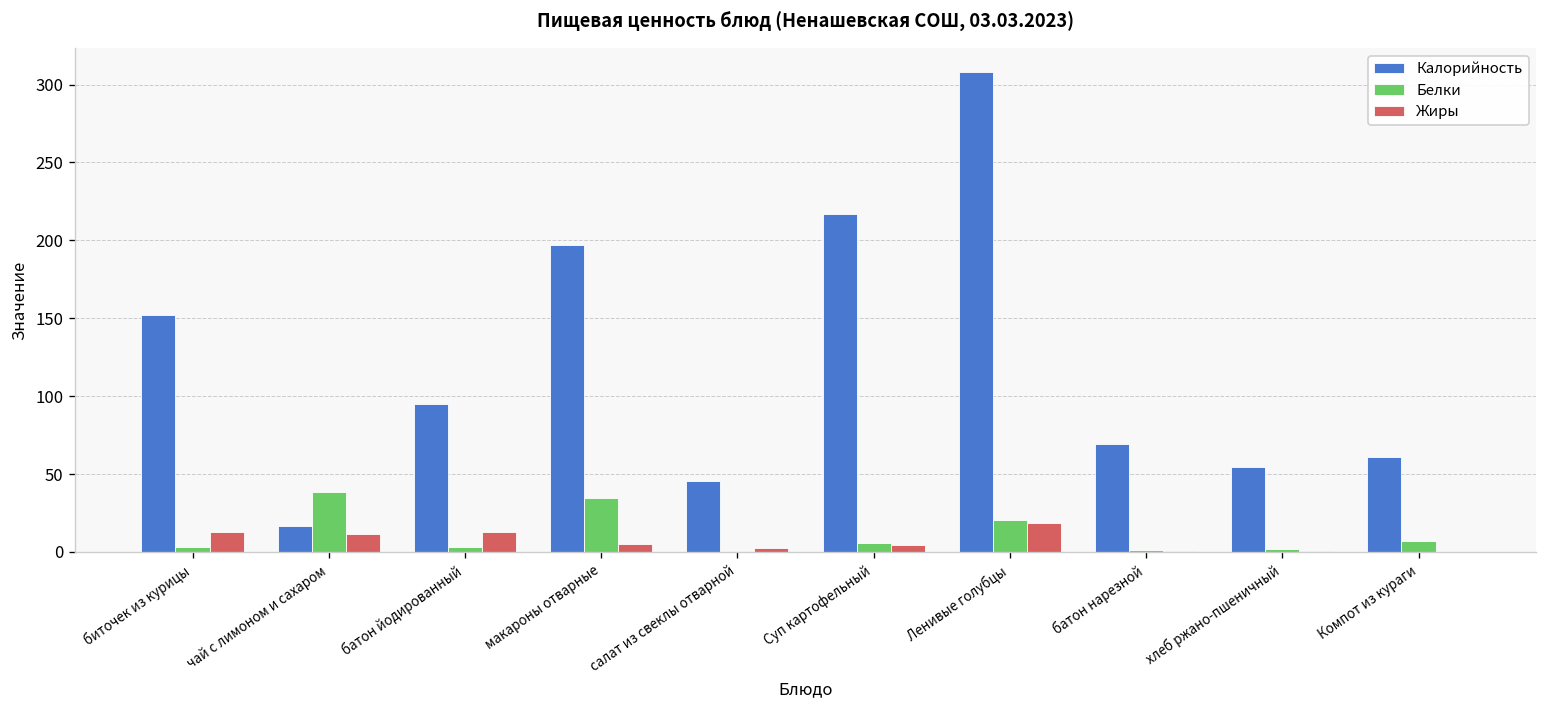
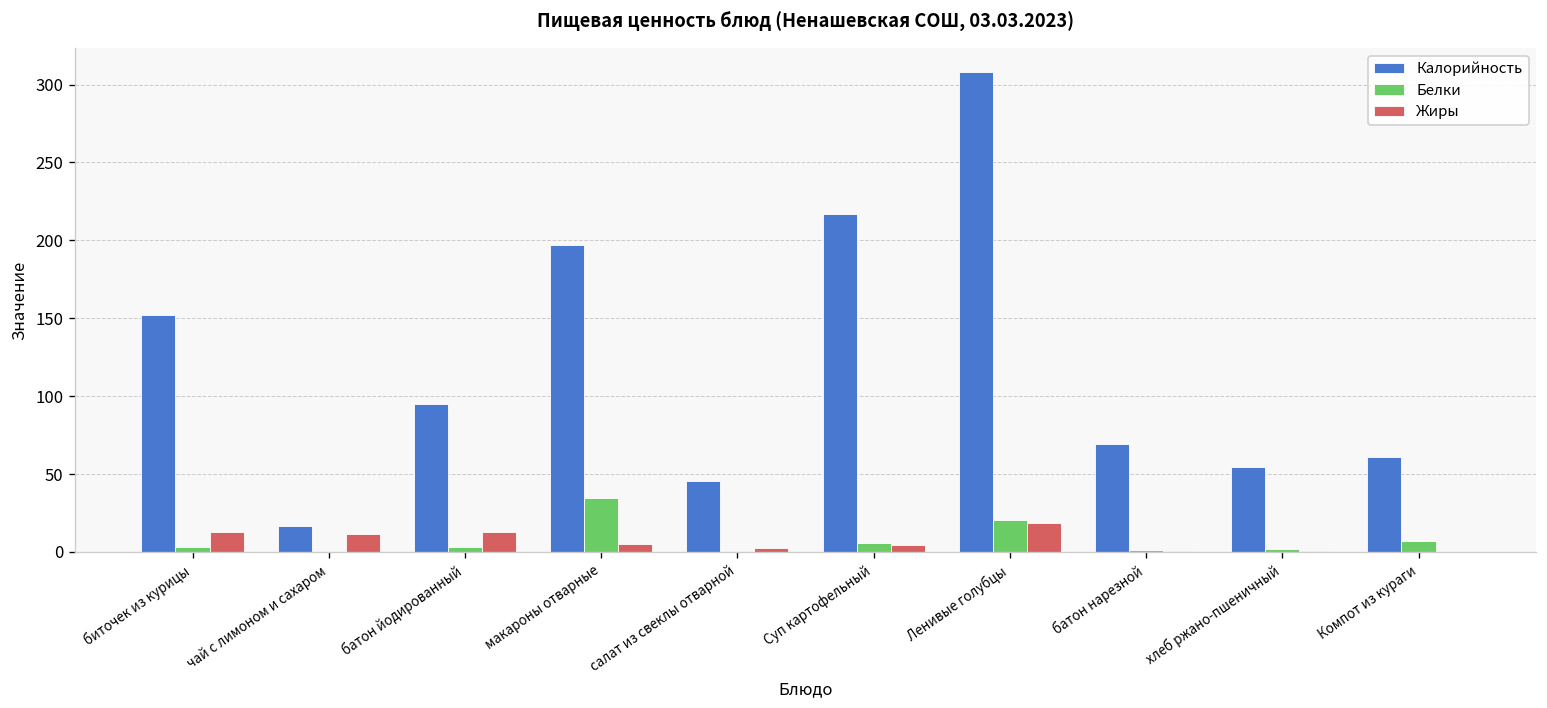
  {
    "Калорийность": {
      "биточек из курицы": 152,
      "чай с лимоном и сахаром": 17,
      "батон йодированный": 95,
      "макароны отварные": 197,
      "салат из свеклы отварной": 46,
      "Суп картофельный": 217,
      "Ленивые голубцы": 308,
      "батон нарезной": 69,
      "хлеб ржано-пшеничный": 54,
      "Компот из кураги": 61
    },
    "Белки": {
      "биточек из курицы": 3,
-     "чай с лимоном и сахаром": 38,
+     "чай с лимоном и сахаром": 0,
      "батон йодированный": 3,
      "макароны отварные": 35,
      "Суп картофельный": 6,
      "Ленивые голубцы": 20,
      "хлеб ржано-пшеничный": 2,
      "Компот из кураги": 7
    },
    "Жиры": {
      "биточек из курицы": 13,
      "чай с лимоном и сахаром": 11,
      "батон йодированный": 13,
      "макароны отварные": 5,
      "салат из свеклы отварной": 3,
      "Суп картофельный": 4,
      "Ленивые голубцы": 18,
      "Компот из кураги": 0
    }
  }
